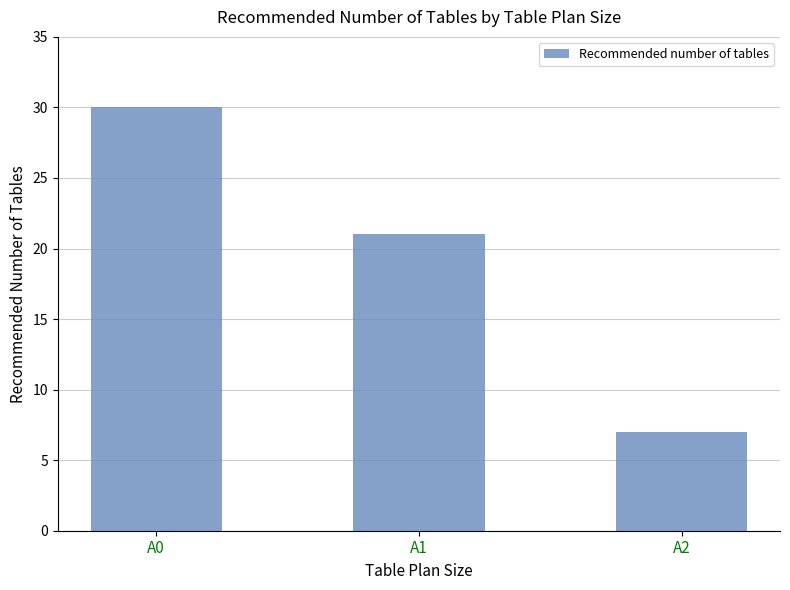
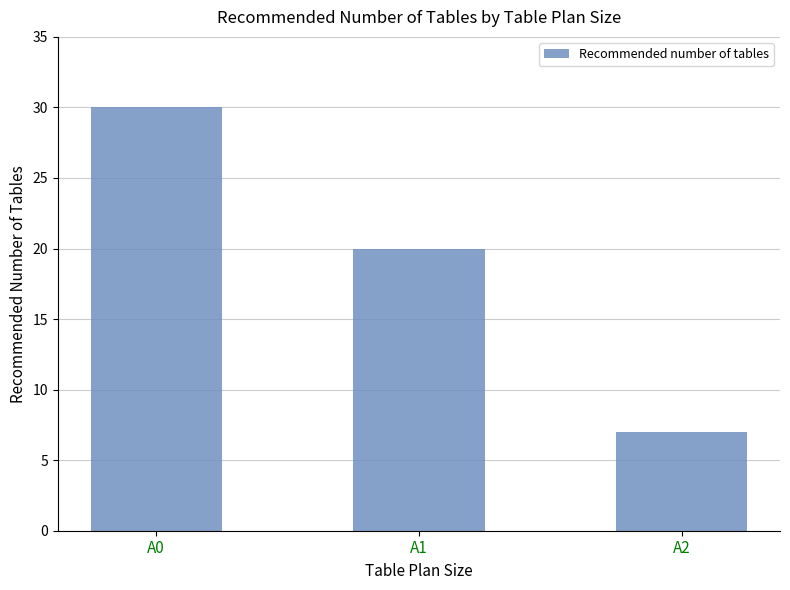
  {
    "A0": 30,
-   "A1": 21,
+   "A1": 20,
    "A2": 7
  }
